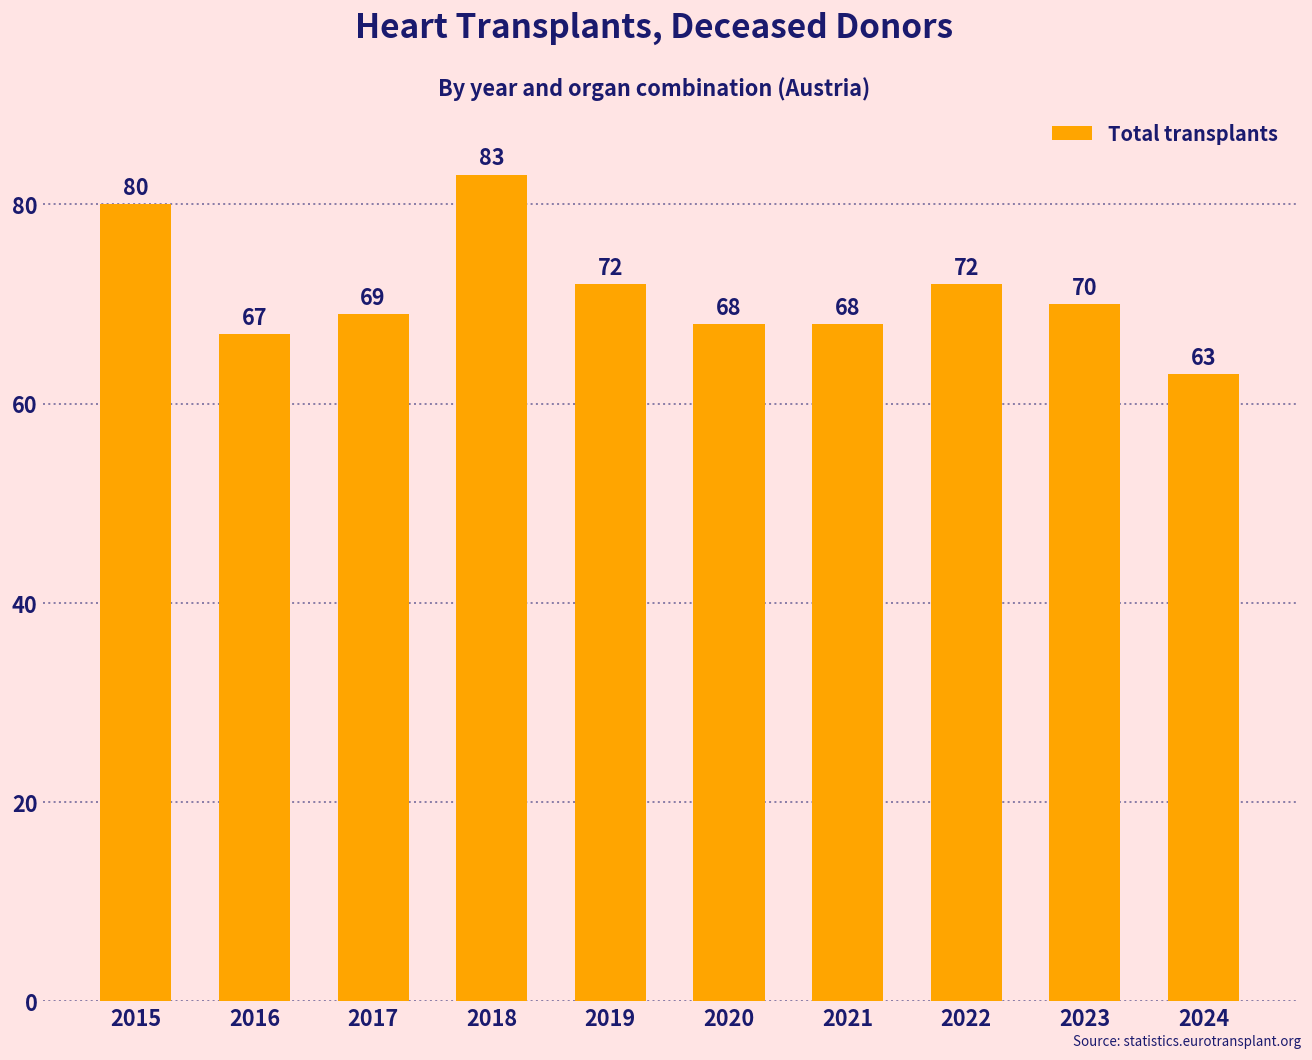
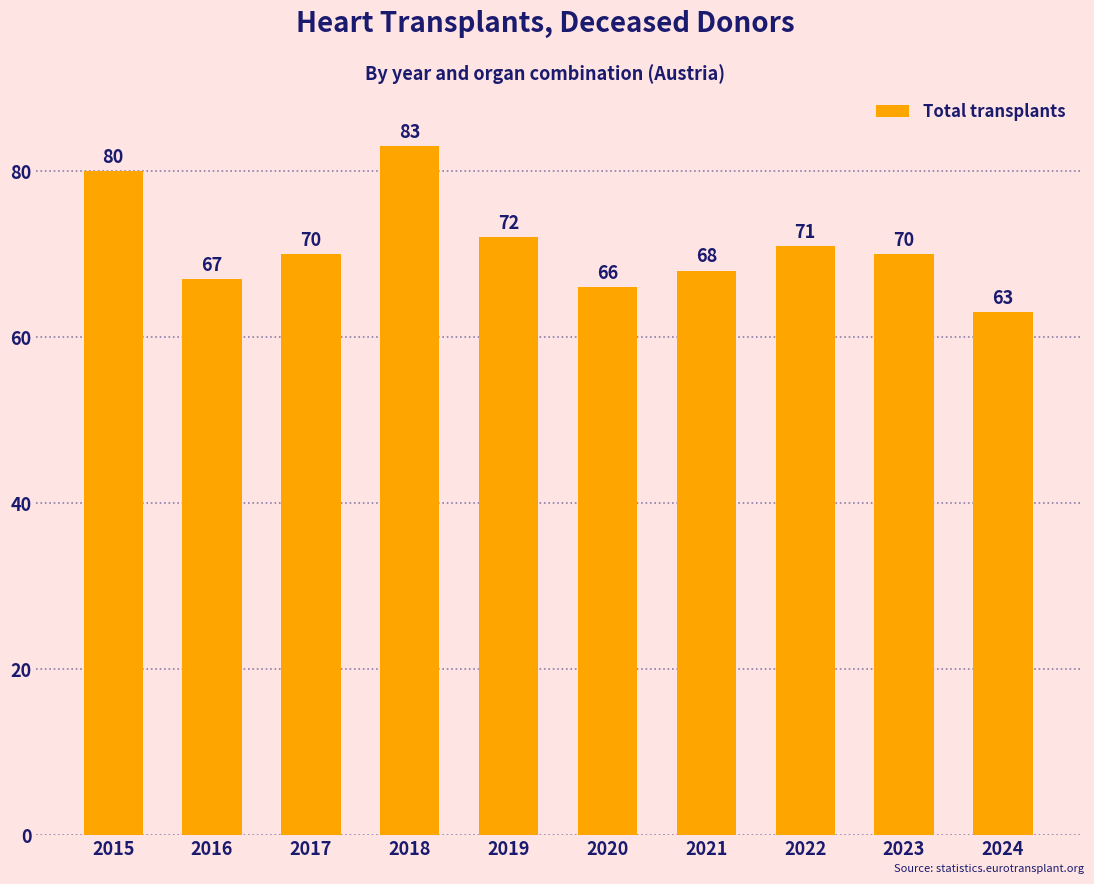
  {
    "2015": 80,
    "2016": 67,
-   "2017": 69,
+   "2017": 70,
    "2018": 83,
    "2019": 72,
-   "2020": 68,
+   "2020": 66,
    "2021": 68,
-   "2022": 72,
+   "2022": 71,
    "2023": 70,
    "2024": 63
  }
